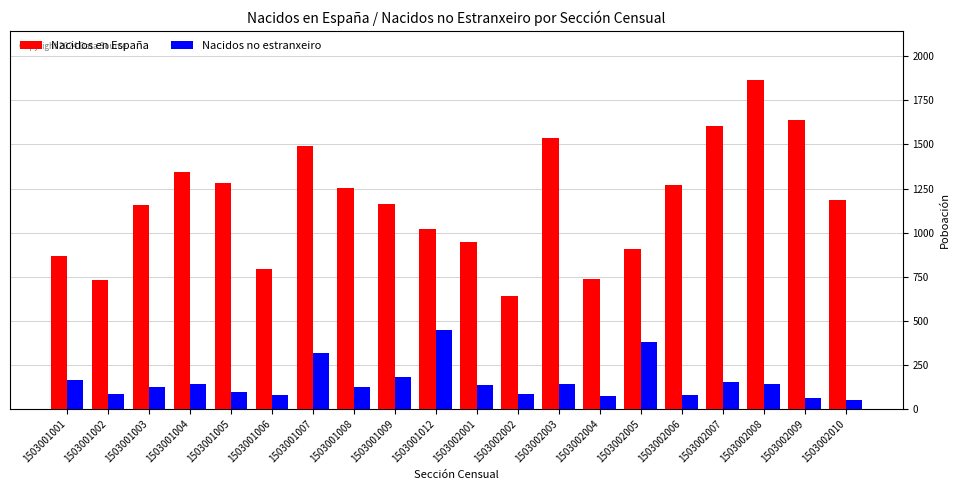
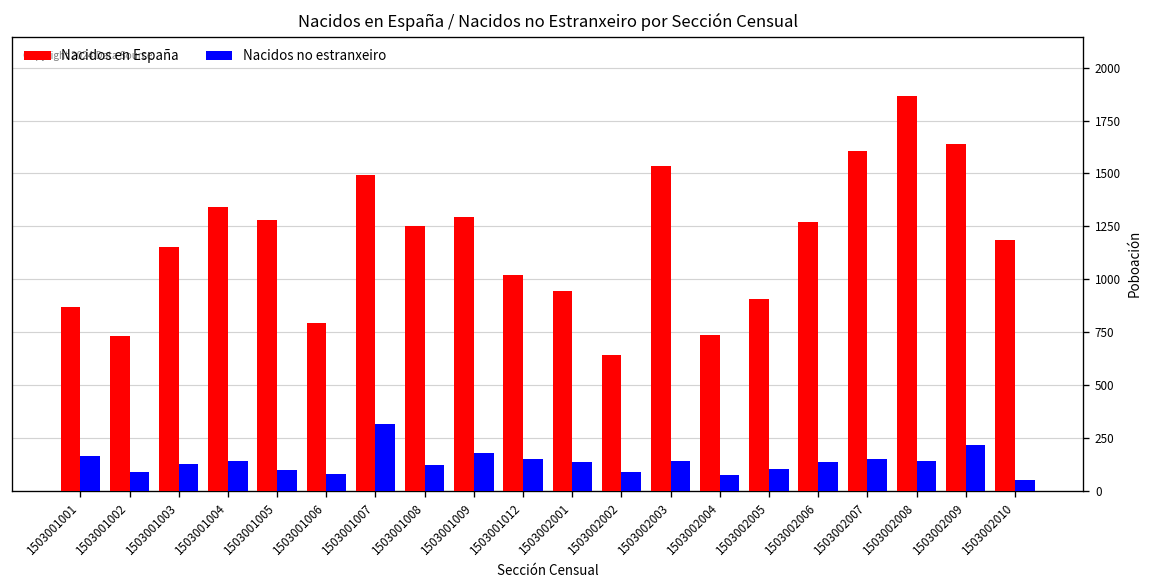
  {
    "Nacidos en España": {
      "1503001001": 870,
      "1503001002": 730,
      "1503001003": 1150,
      "1503001004": 1340,
      "1503001005": 1280,
      "1503001006": 790,
      "1503001007": 1490,
      "1503001008": 1250,
-     "1503001009": 1170,
+     "1503001009": 1300,
      "1503001012": 1020,
      "1503002001": 950,
      "1503002002": 640,
      "1503002003": 1540,
      "1503002004": 730,
      "1503002005": 910,
      "1503002006": 1270,
      "1503002007": 1610,
      "1503002008": 1870,
      "1503002009": 1640,
      "1503002010": 1180
    },
    "Nacidos no estranxeiro": {
      "1503001001": 170,
      "1503001002": 90,
      "1503001003": 130,
      "1503001004": 140,
      "1503001005": 100,
      "1503001006": 80,
      "1503001007": 320,
      "1503001008": 120,
      "1503001009": 180,
-     "1503001012": 450,
+     "1503001012": 150,
      "1503002001": 140,
      "1503002002": 90,
      "1503002003": 140,
      "1503002004": 70,
-     "1503002005": 380,
-     "1503002006": 80,
+     "1503002005": 100,
+     "1503002006": 140,
      "1503002007": 150,
      "1503002008": 140,
-     "1503002009": 60,
+     "1503002009": 220,
      "1503002010": 50
    }
  }
